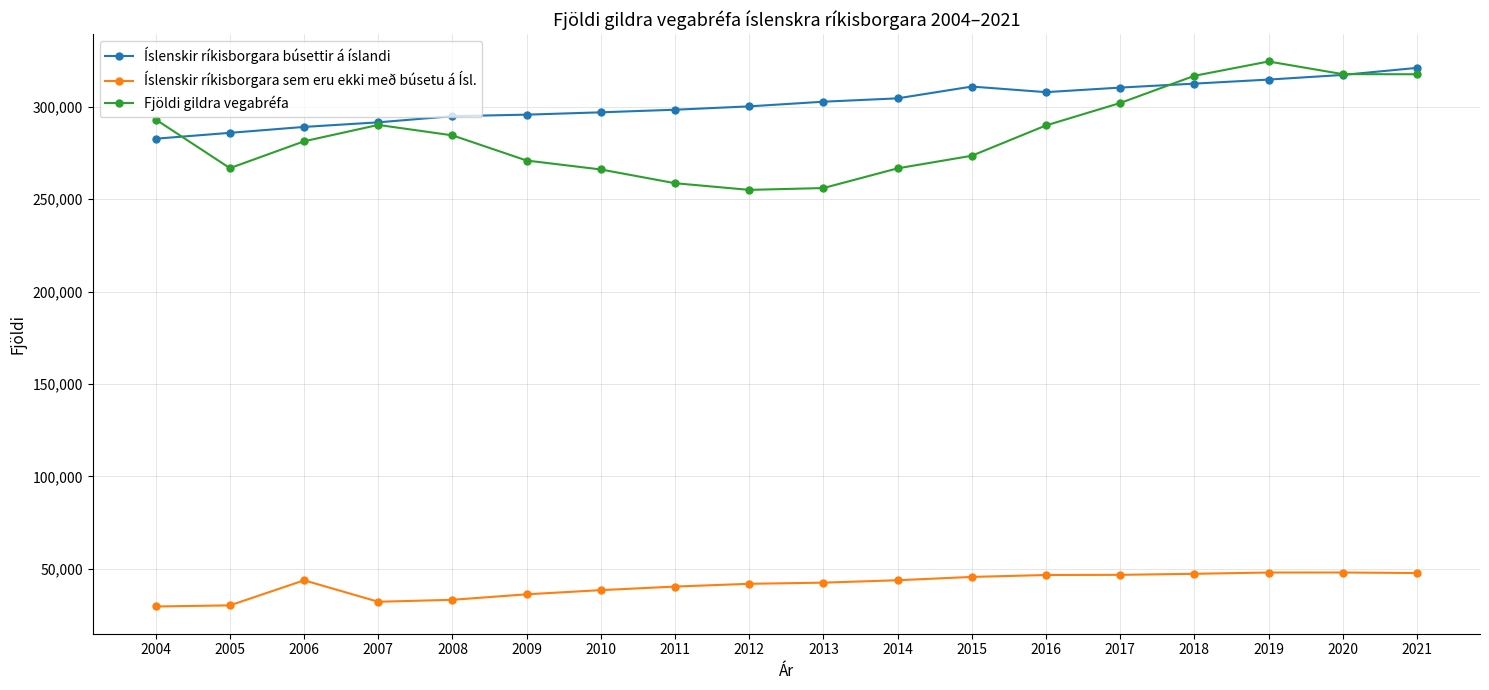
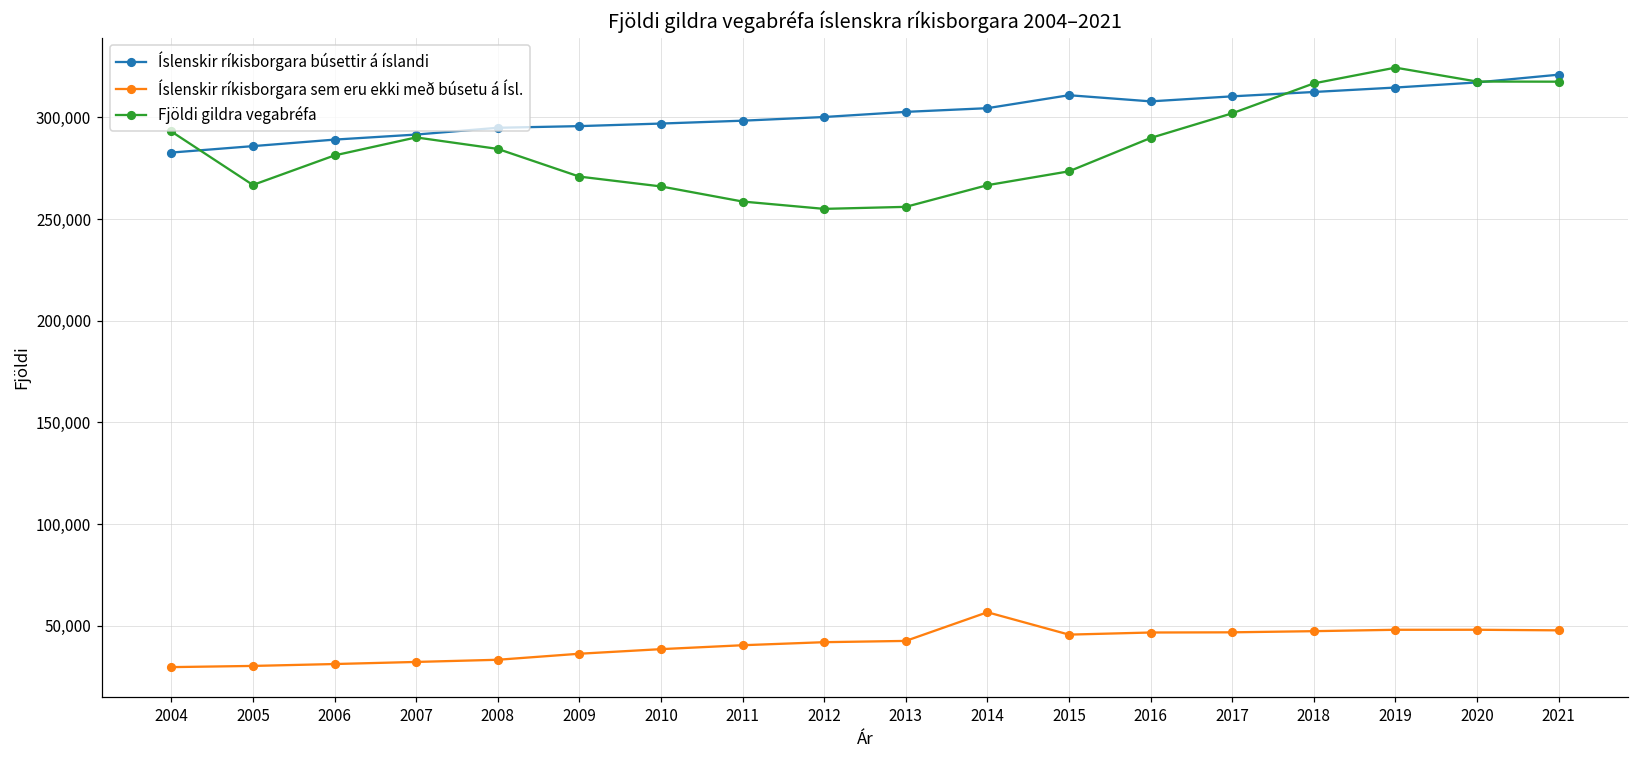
  {
    "Íslenskir ríkisborgara búsettir á íslandi": {
      "2004": "283,000",
      "2005": "286,000",
      "2006": "289,000",
      "2007": "292,000",
      "2009": "296,000",
      "2010": "297,000",
      "2011": "298,000",
      "2012": "300,000",
      "2013": "303,000",
      "2014": "305,000",
      "2015": "311,000",
      "2016": "308,000",
      "2017": "310,000",
      "2018": "313,000",
      "2019": "315,000",
      "2021": "321,000"
    },
    "Íslenskir ríkisborgara sem eru ekki með búsetu á Ísl.": {
      "2004": "30,000",
      "2005": "30,000",
-     "2006": "44,000",
+     "2006": "31,000",
      "2007": "32,000",
      "2008": "33,000",
      "2009": "36,000",
      "2010": "38,000",
      "2011": "40,000",
      "2012": "42,000",
      "2013": "42,000",
-     "2014": "44,000",
+     "2014": "57,000",
      "2015": "46,000",
      "2016": "47,000",
      "2017": "47,000",
      "2018": "47,000",
      "2019": "48,000",
      "2020": "48,000",
      "2021": "48,000"
    },
    "Fjöldi gildra vegabréfa": {
      "2004": "293,000",
      "2005": "267,000",
      "2006": "281,000",
      "2007": "290,000",
      "2008": "285,000",
      "2009": "271,000",
      "2010": "266,000",
      "2011": "259,000",
      "2012": "255,000",
      "2013": "256,000",
      "2014": "267,000",
      "2015": "274,000",
      "2016": "290,000",
      "2017": "302,000",
      "2018": "317,000",
      "2019": "325,000",
      "2021": "318,000"
    }
  }
